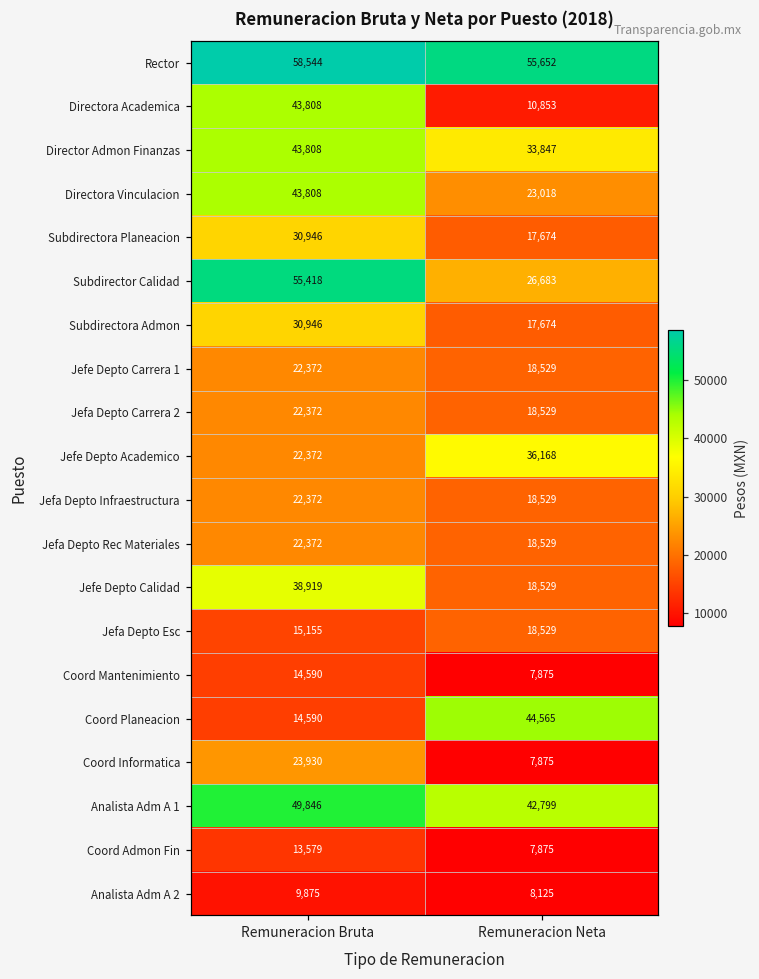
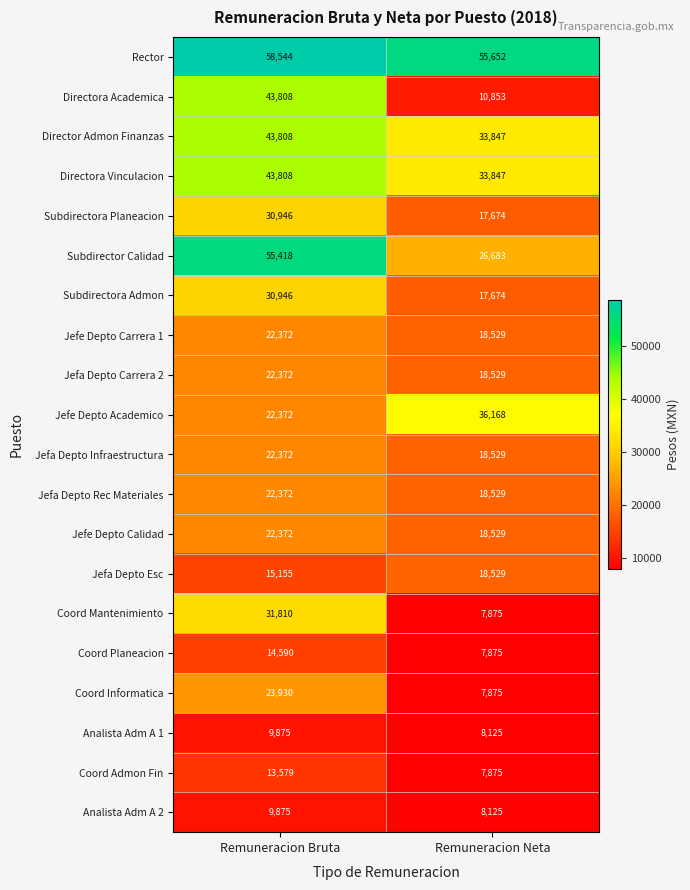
  {
    "Rector": {
      "Remuneracion Bruta": "58,544",
      "Remuneracion Neta": "55,652"
    },
    "Directora Academica": {
      "Remuneracion Bruta": "43,808",
      "Remuneracion Neta": "10,853"
    },
    "Director Admon Finanzas": {
      "Remuneracion Bruta": "43,808",
      "Remuneracion Neta": "33,847"
    },
    "Directora Vinculacion": {
      "Remuneracion Bruta": "43,808",
-     "Remuneracion Neta": "23,018"
+     "Remuneracion Neta": "33,847"
    },
    "Subdirectora Planeacion": {
      "Remuneracion Bruta": "30,946",
      "Remuneracion Neta": "17,674"
    },
    "Subdirector Calidad": {
      "Remuneracion Bruta": "55,418",
      "Remuneracion Neta": "26,683"
    },
    "Subdirectora Admon": {
      "Remuneracion Bruta": "30,946",
      "Remuneracion Neta": "17,674"
    },
    "Jefe Depto Carrera 1": {
      "Remuneracion Bruta": "22,372",
      "Remuneracion Neta": "18,529"
    },
    "Jefa Depto Carrera 2": {
      "Remuneracion Bruta": "22,372",
      "Remuneracion Neta": "18,529"
    },
    "Jefe Depto Academico": {
      "Remuneracion Bruta": "22,372",
      "Remuneracion Neta": "36,168"
    },
    "Jefa Depto Infraestructura": {
      "Remuneracion Bruta": "22,372",
      "Remuneracion Neta": "18,529"
    },
    "Jefa Depto Rec Materiales": {
      "Remuneracion Bruta": "22,372",
      "Remuneracion Neta": "18,529"
    },
    "Jefe Depto Calidad": {
-     "Remuneracion Bruta": "38,919",
+     "Remuneracion Bruta": "22,372",
      "Remuneracion Neta": "18,529"
    },
    "Jefa Depto Esc": {
      "Remuneracion Bruta": "15,155",
      "Remuneracion Neta": "18,529"
    },
    "Coord Mantenimiento": {
-     "Remuneracion Bruta": "14,590",
+     "Remuneracion Bruta": "31,810",
      "Remuneracion Neta": "7,875"
    },
    "Coord Planeacion": {
      "Remuneracion Bruta": "14,590",
-     "Remuneracion Neta": "44,565"
+     "Remuneracion Neta": "7,875"
    },
    "Coord Informatica": {
      "Remuneracion Bruta": "23,930",
      "Remuneracion Neta": "7,875"
    },
    "Analista Adm A 1": {
-     "Remuneracion Bruta": "49,846",
-     "Remuneracion Neta": "42,799"
+     "Remuneracion Bruta": "9,875",
+     "Remuneracion Neta": "8,125"
    },
    "Coord Admon Fin": {
      "Remuneracion Bruta": "13,579",
      "Remuneracion Neta": "7,875"
    },
    "Analista Adm A 2": {
      "Remuneracion Bruta": "9,875",
      "Remuneracion Neta": "8,125"
    }
  }
